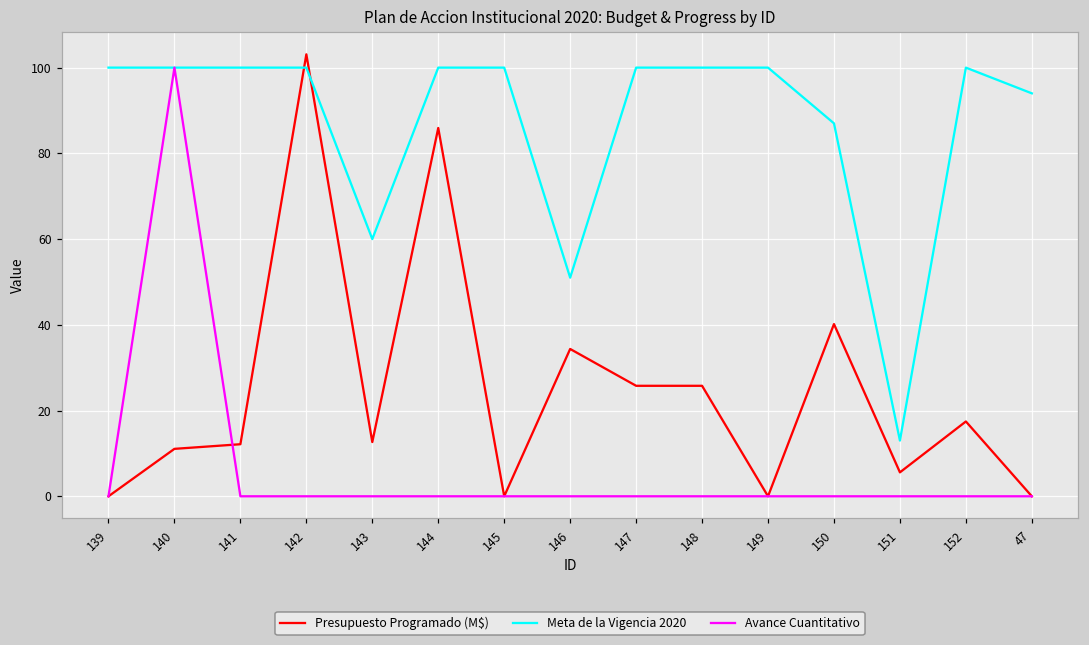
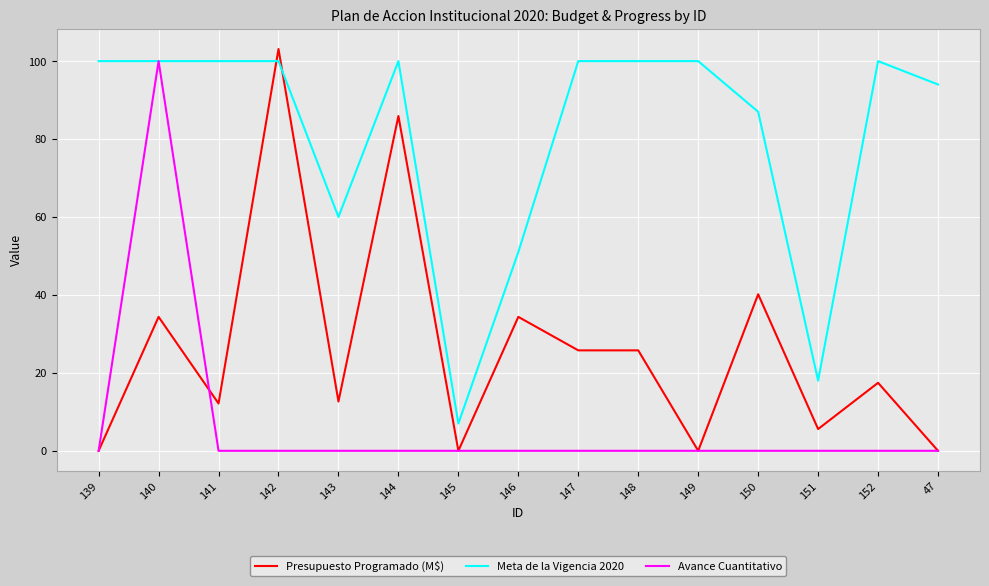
  {
    "Presupuesto Programado (M$)": {
-     "140": 11,
+     "140": 34,
      "141": 12,
      "142": 103,
      "143": 13,
      "144": 86,
      "146": 34,
      "147": 26,
      "148": 26,
      "150": 40,
      "151": 6,
      "152": 17
    },
    "Meta de la Vigencia 2020": {
      "139": 100,
      "141": 100,
      "142": 100,
      "143": 60,
      "144": 100,
-     "145": 100,
+     "145": 7,
      "146": 51,
      "147": 100,
      "148": 100,
      "149": 100,
      "150": 87,
-     "151": 13,
+     "151": 18,
      "152": 100,
      "47": 94
    },
    "Avance Cuantitativo": {
      "141": 0,
      "142": 0,
      "143": 0,
      "144": 0,
      "146": 0,
      "147": 0,
      "148": 0,
      "150": 0,
      "151": 0,
      "152": 0
    }
  }
